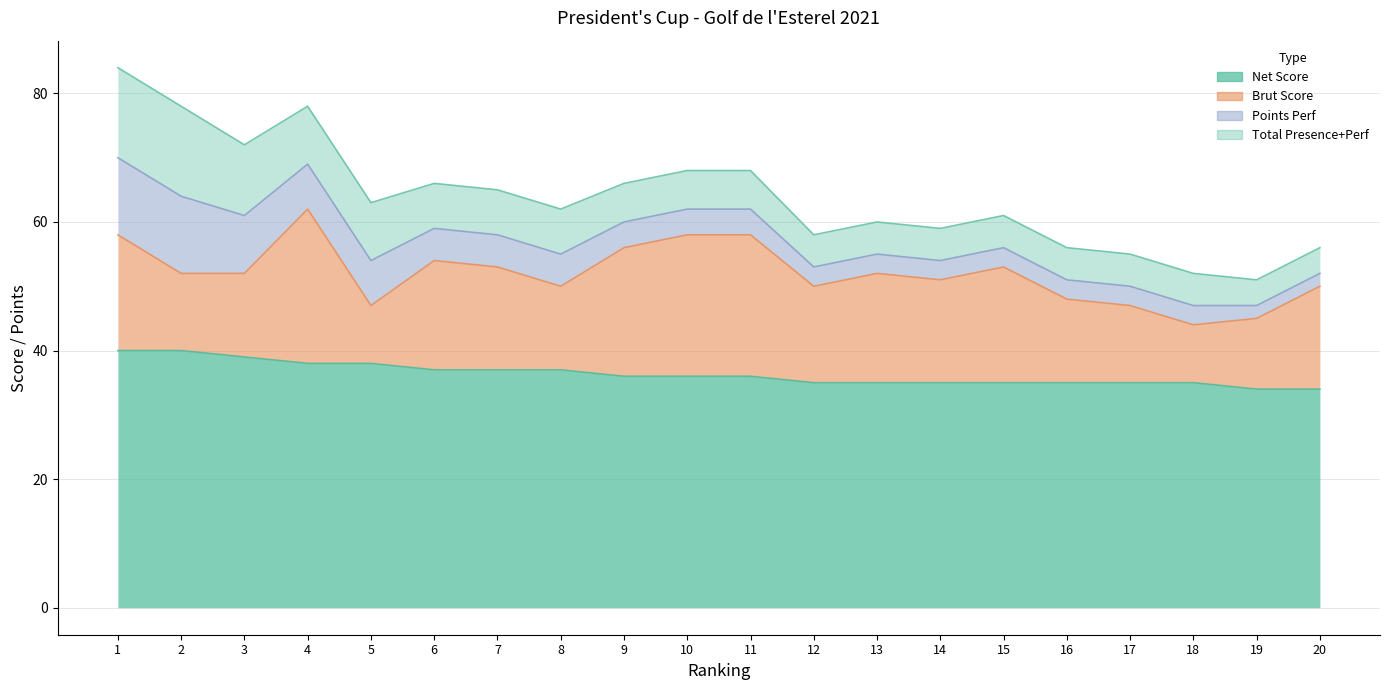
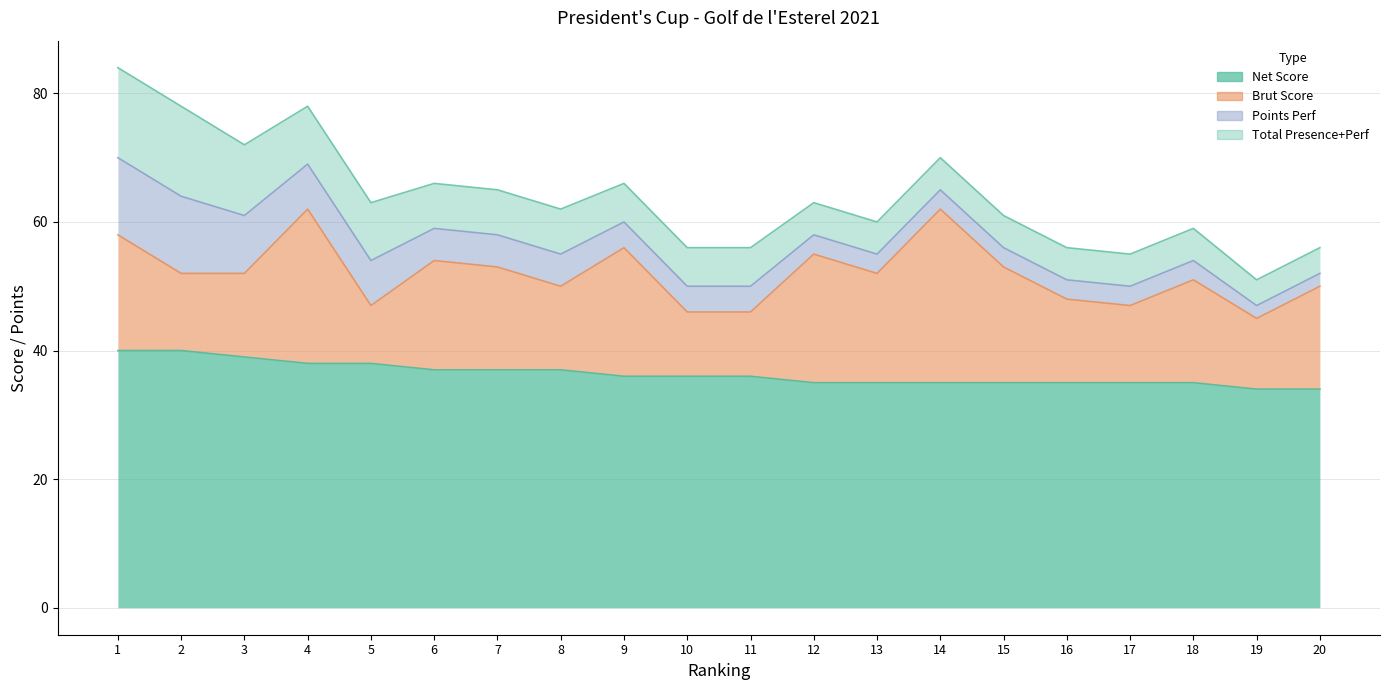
  {
    "Brut Score": {
      "1": 18,
      "2": 12,
      "3": 13,
      "4": 24,
      "5": 9,
      "6": 17,
      "7": 16,
      "8": 13,
      "9": 20,
-     "10": 22,
-     "11": 22,
-     "12": 15,
+     "10": 10,
+     "11": 10,
+     "12": 20,
      "13": 17,
-     "14": 16,
+     "14": 27,
      "15": 18,
      "16": 13,
      "17": 12,
-     "18": 9,
+     "18": 16,
      "19": 11,
      "20": 16
    }
  }
